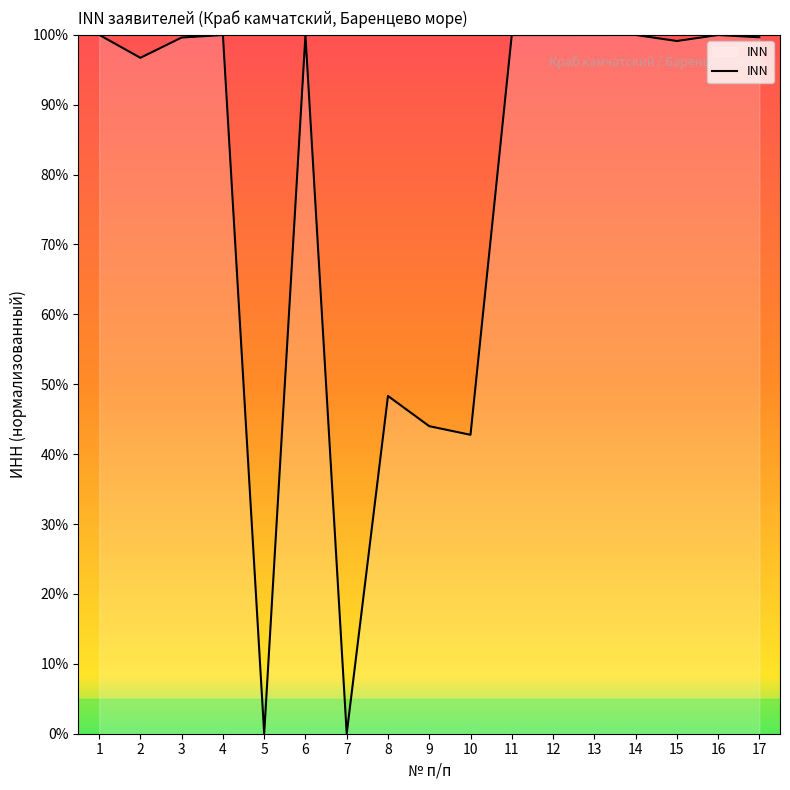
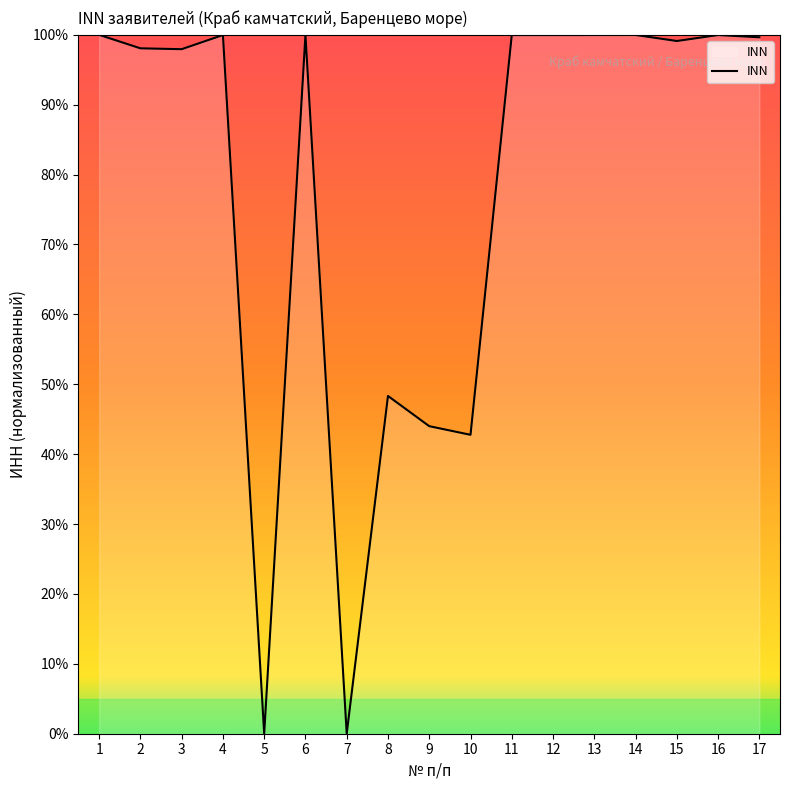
  {
    "1": "100%",
-   "2": "97%",
-   "3": "100%",
+   "2": "98%",
+   "3": "98%",
    "4": "100%",
    "6": "100%",
    "8": "48%",
    "9": "44%",
    "10": "43%",
    "11": "100%",
    "12": "100%",
    "13": "100%",
    "14": "100%",
    "15": "99%",
    "16": "100%",
    "17": "100%"
  }
